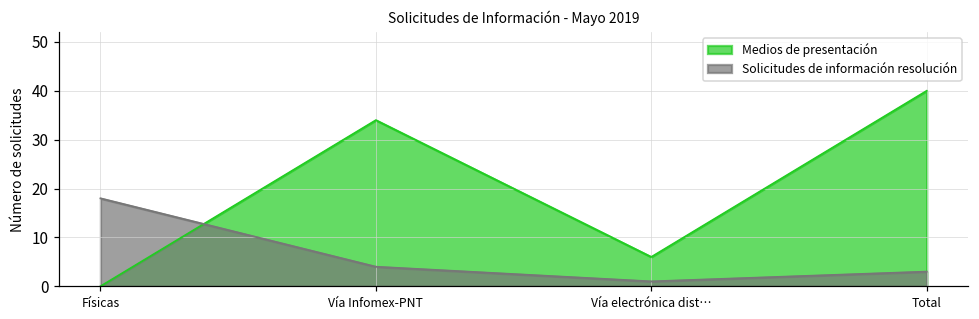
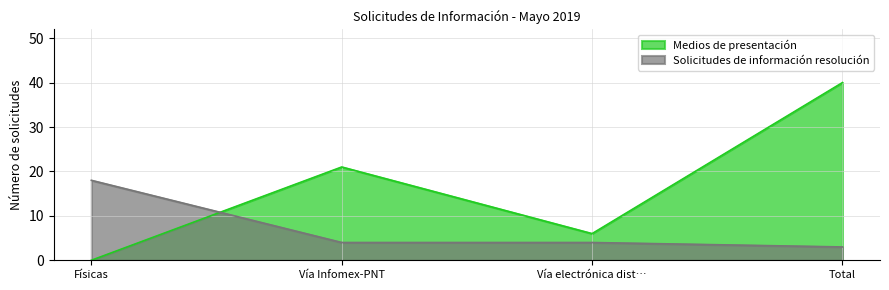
  {
    "Medios de presentación": {
      "Físicas": 0,
-     "Vía Infomex-PNT": 34,
+     "Vía Infomex-PNT": 21,
      "Vía electrónica dist…": 6,
      "Total": 40
    },
    "Solicitudes de información resolución": {
      "Físicas": 18,
      "Vía Infomex-PNT": 4,
-     "Vía electrónica dist…": 1,
+     "Vía electrónica dist…": 4,
      "Total": 3
    }
  }
